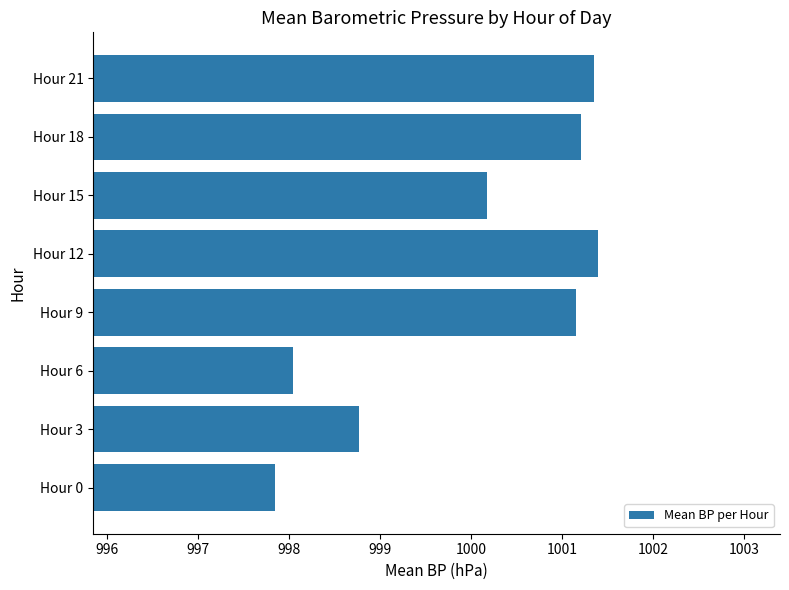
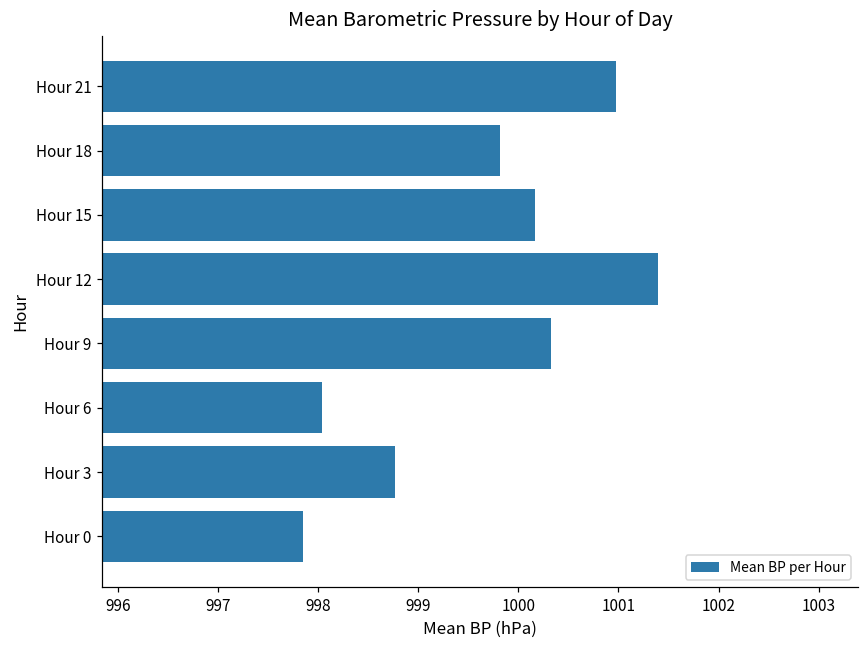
  {
-   "Hour 21": 1001.4,
-   "Hour 18": 1001.2,
+   "Hour 21": 1001.0,
+   "Hour 18": 999.8,
    "Hour 15": 1000.2,
    "Hour 12": 1001.4,
-   "Hour 9": 1001.2,
+   "Hour 9": 1000.3,
    "Hour 6": 998.0,
    "Hour 3": 998.8,
    "Hour 0": 997.8
  }
